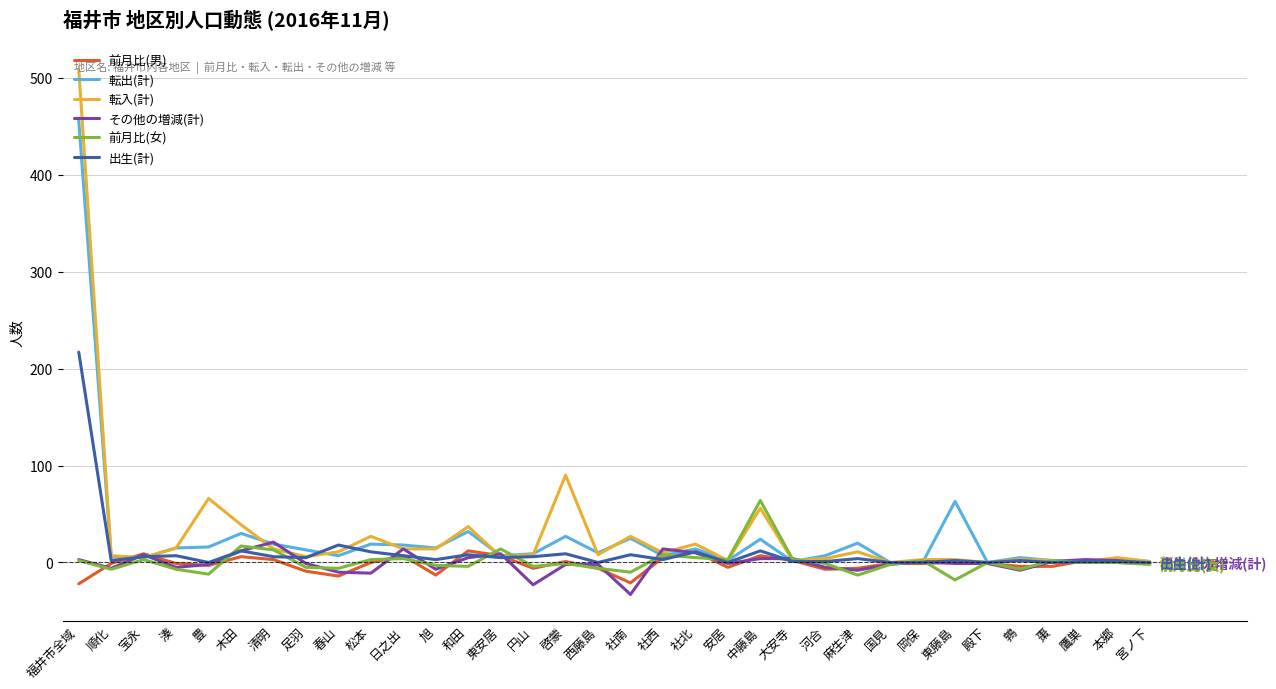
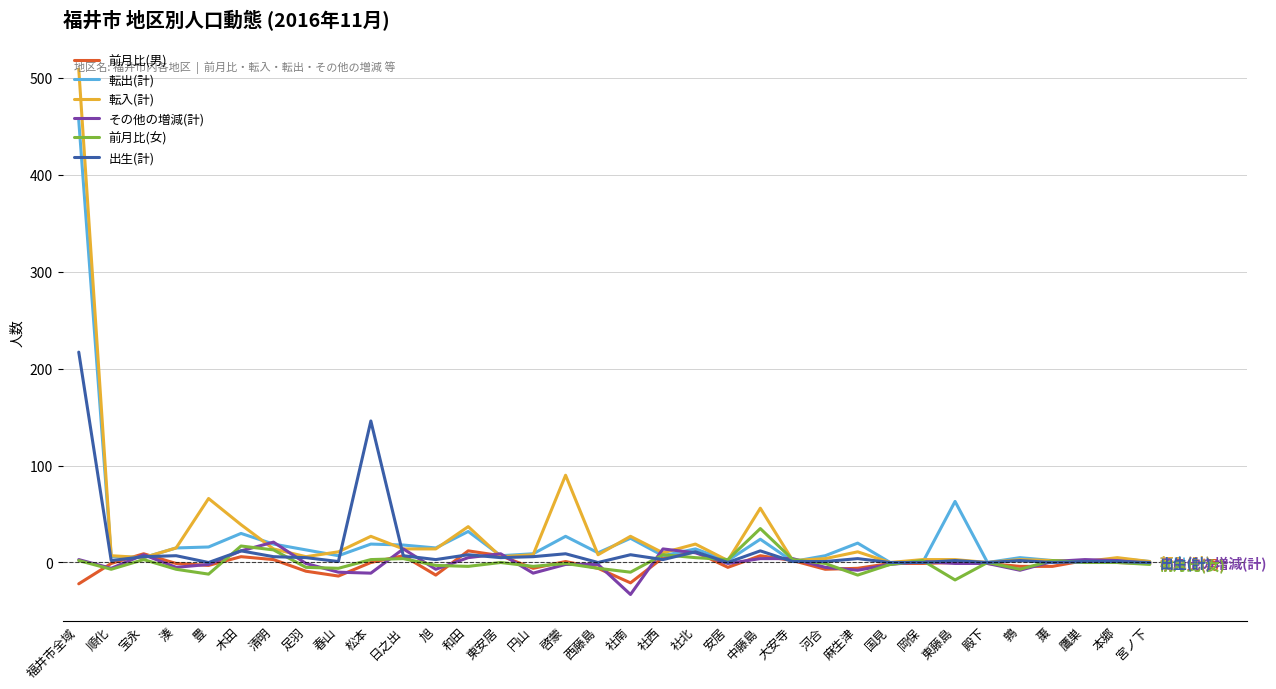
  {
    "前月比(男)": {
      "福井市全域": -20,
      "順化": 0,
      "湊": 0,
      "木田": 10,
      "清明": 0,
      "足羽": -10,
      "春山": -10,
      "松本": 0,
      "旭": -10,
      "和田": 10,
      "社南": -20,
      "安居": -10,
      "中藤島": 10,
      "鶉": 0,
      "棗": 0
    },
    "転出(計)": {
      "福井市全域": 460,
      "豊": 20,
      "木田": 30,
      "足羽": 10,
      "春山": 10,
      "松本": 20,
      "日之出": 20,
      "和田": 30,
      "啓蒙": 30,
      "社北": 10,
      "中藤島": 20,
      "河合": 10,
      "麻生津": 20,
      "東藤島": 60
    },
    "転入(計)": {
      "福井市全域": 510,
      "豊": 70,
      "木田": 40,
      "春山": 10,
      "松本": 30,
      "和田": 40,
      "啓蒙": 90,
      "社北": 20,
      "中藤島": 60,
      "河合": 0,
      "麻生津": 10
    },
    "その他の増減(計)": {
      "足羽": 0,
      "春山": -10,
      "松本": -10,
      "旭": -10,
      "和田": 10,
-     "円山": -20,
+     "円山": -10,
      "社南": -30,
      "社西": 10,
      "中藤島": 0
    },
    "前月比(女)": {
      "豊": -10,
      "木田": 20,
      "足羽": -10,
      "春山": -10,
      "松本": 0,
      "日之出": 0,
      "旭": 0,
      "和田": 0,
-     "東安居": 10,
+     "東安居": 0,
      "社南": -10,
      "社北": 10,
-     "中藤島": 60,
+     "中藤島": 40,
      "麻生津": -10,
      "東藤島": -20
    },
    "出生(計)": {
      "福井市全域": 220,
      "順化": 0,
      "湊": 10,
      "清明": 10,
-     "春山": 20,
-     "松本": 10,
+     "春山": 0,
+     "松本": 150,
      "旭": 0,
      "和田": 10,
      "啓蒙": 10,
      "社南": 10,
      "中藤島": 10,
      "麻生津": 0
    }
  }
